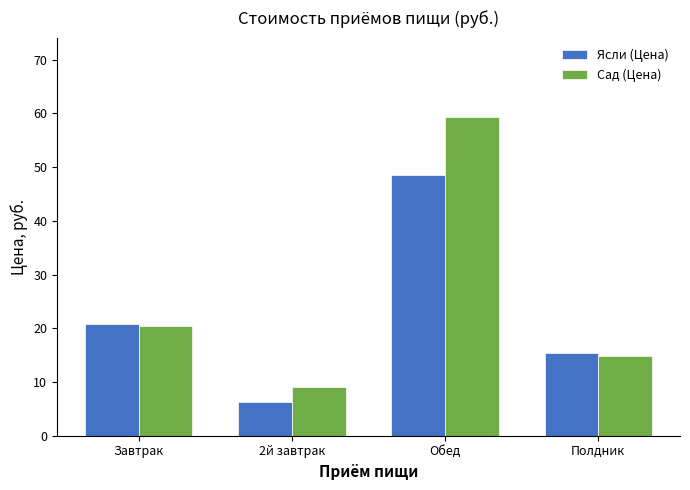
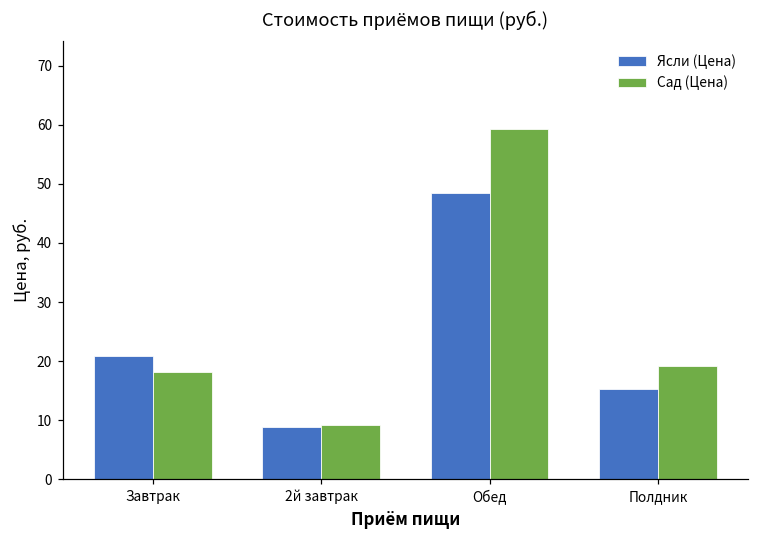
  {
    "Ясли (Цена)": {
      "Завтрак": 21,
-     "2й завтрак": 6,
+     "2й завтрак": 9,
      "Обед": 48,
      "Полдник": 15
    },
    "Сад (Цена)": {
-     "Завтрак": 20,
+     "Завтрак": 18,
      "2й завтрак": 9,
      "Обед": 59,
-     "Полдник": 15
+     "Полдник": 19
    }
  }
